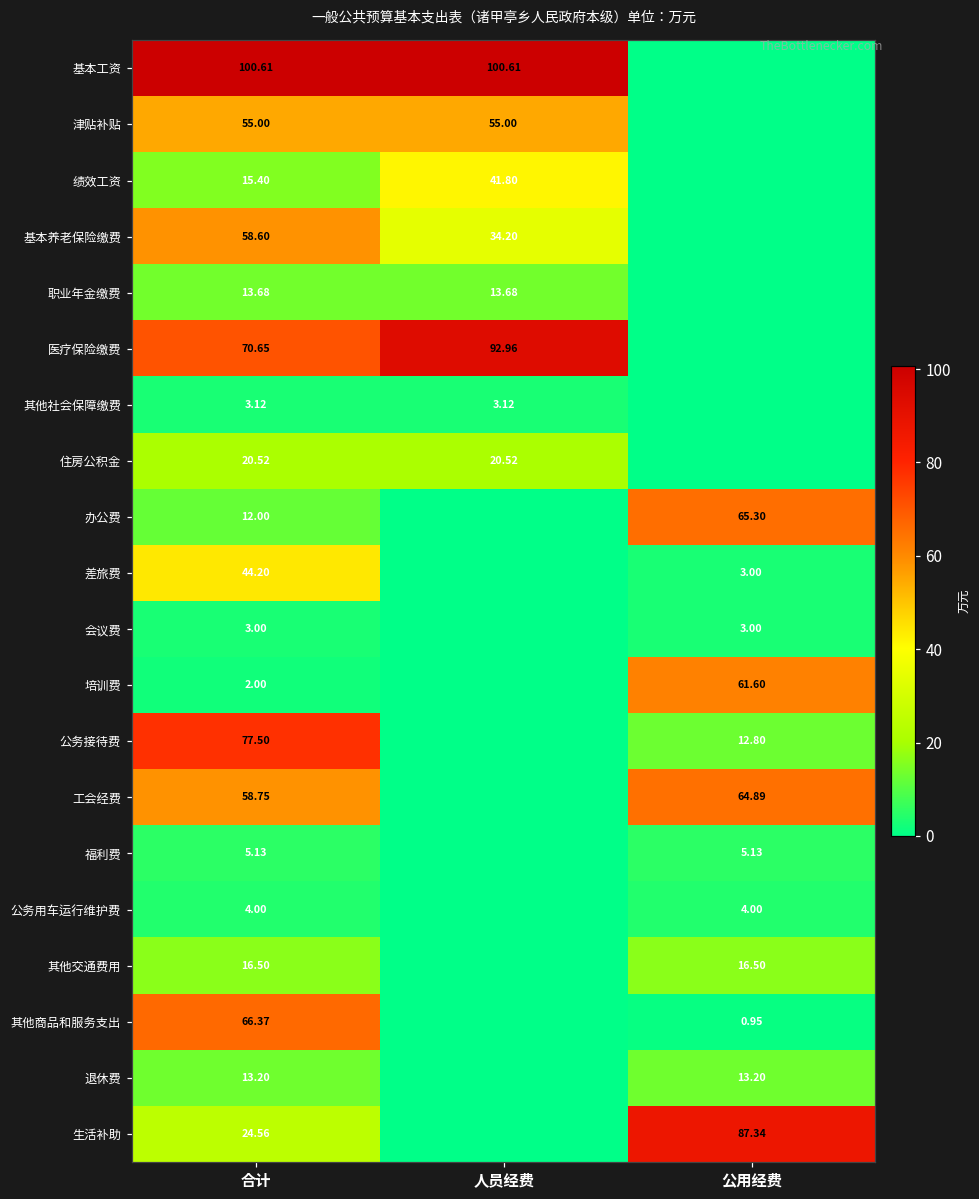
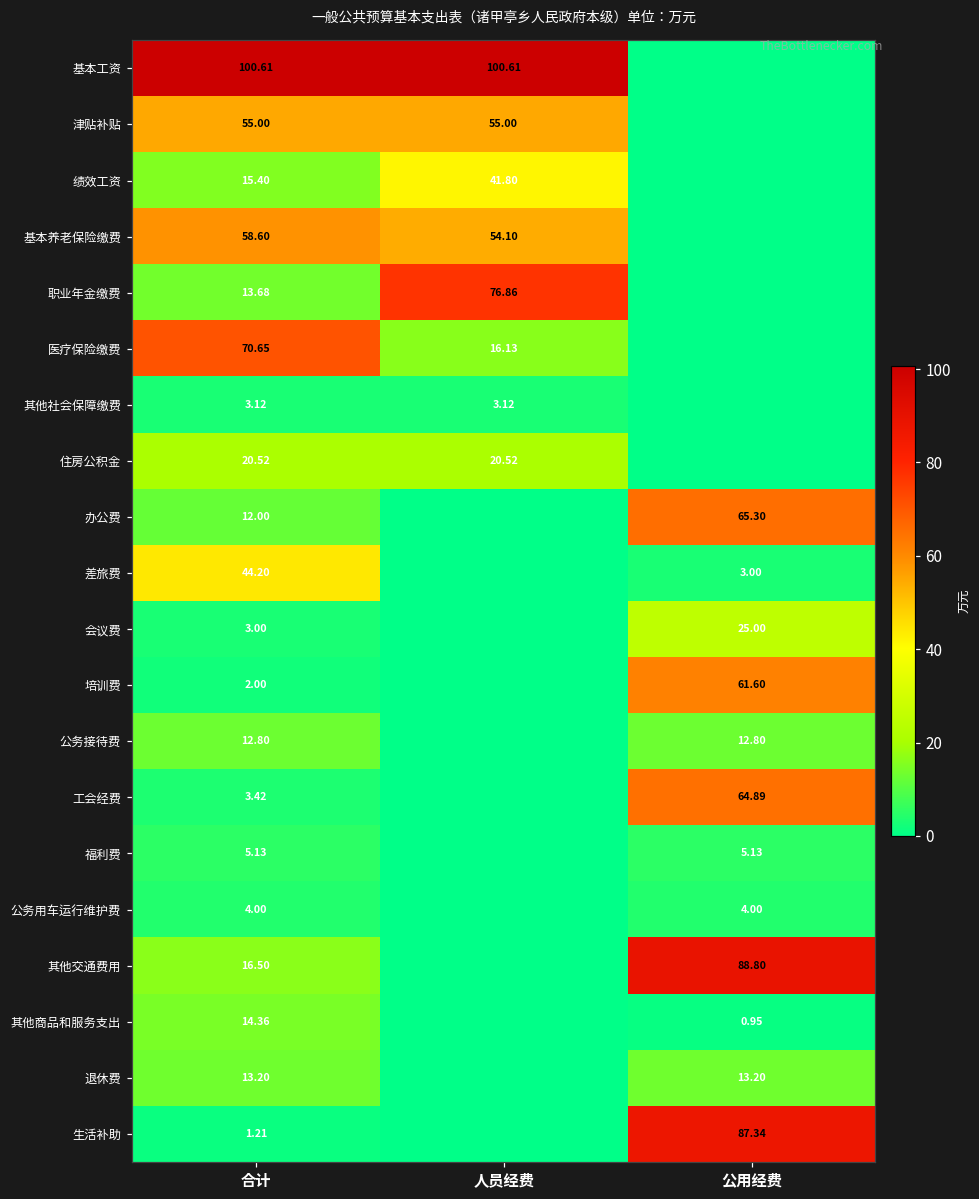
  {
    "基本工资": {
      "合计": 100.61,
      "人员经费": 100.61
    },
    "津贴补贴": {
      "合计": 55.00,
      "人员经费": 55.00
    },
    "绩效工资": {
      "合计": 15.40,
      "人员经费": 41.80
    },
    "基本养老保险缴费": {
      "合计": 58.60,
-     "人员经费": 34.20
+     "人员经费": 54.10
    },
    "职业年金缴费": {
      "合计": 13.68,
-     "人员经费": 13.68
+     "人员经费": 76.86
    },
    "医疗保险缴费": {
      "合计": 70.65,
-     "人员经费": 92.96
+     "人员经费": 16.13
    },
    "其他社会保障缴费": {
      "合计": 3.12,
      "人员经费": 3.12
    },
    "住房公积金": {
      "合计": 20.52,
      "人员经费": 20.52
    },
    "办公费": {
      "合计": 12.00,
      "公用经费": 65.30
    },
    "差旅费": {
      "合计": 44.20,
      "公用经费": 3.00
    },
    "会议费": {
      "合计": 3.00,
-     "公用经费": 3.00
+     "公用经费": 25.00
    },
    "培训费": {
      "合计": 2.00,
      "公用经费": 61.60
    },
    "公务接待费": {
-     "合计": 77.50,
+     "合计": 12.80,
      "公用经费": 12.80
    },
    "工会经费": {
-     "合计": 58.75,
+     "合计": 3.42,
      "公用经费": 64.89
    },
    "福利费": {
      "合计": 5.13,
      "公用经费": 5.13
    },
    "公务用车运行维护费": {
      "合计": 4.00,
      "公用经费": 4.00
    },
    "其他交通费用": {
      "合计": 16.50,
-     "公用经费": 16.50
+     "公用经费": 88.80
    },
    "其他商品和服务支出": {
-     "合计": 66.37,
+     "合计": 14.36,
      "公用经费": 0.95
    },
    "退休费": {
      "合计": 13.20,
      "公用经费": 13.20
    },
    "生活补助": {
-     "合计": 24.56,
+     "合计": 1.21,
      "公用经费": 87.34
    }
  }
